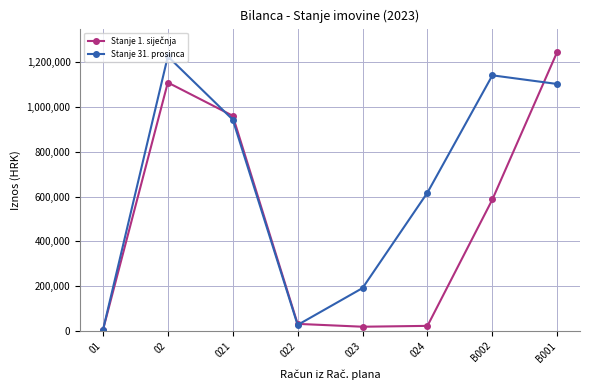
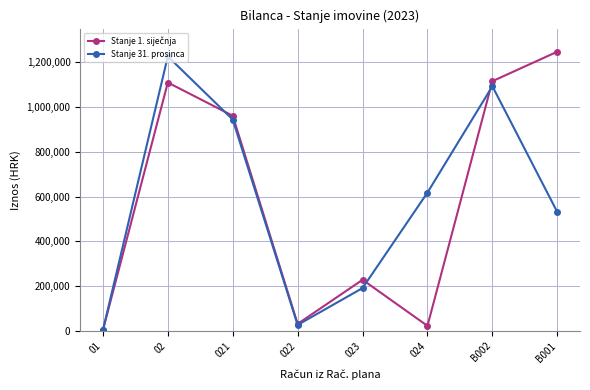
  {
    "Stanje 1. siječnja": {
      "02": "1,110,000",
      "021": "960,000",
-     "023": "20,000",
+     "023": "230,000",
      "024": "20,000",
-     "B002": "590,000",
+     "B002": "1,120,000",
      "B001": "1,250,000"
    },
    "Stanje 31. prosinca": {
      "021": "940,000",
      "023": "190,000",
      "024": "620,000",
-     "B002": "1,140,000",
-     "B001": "1,100,000"
+     "B002": "1,090,000",
+     "B001": "530,000"
    }
  }
